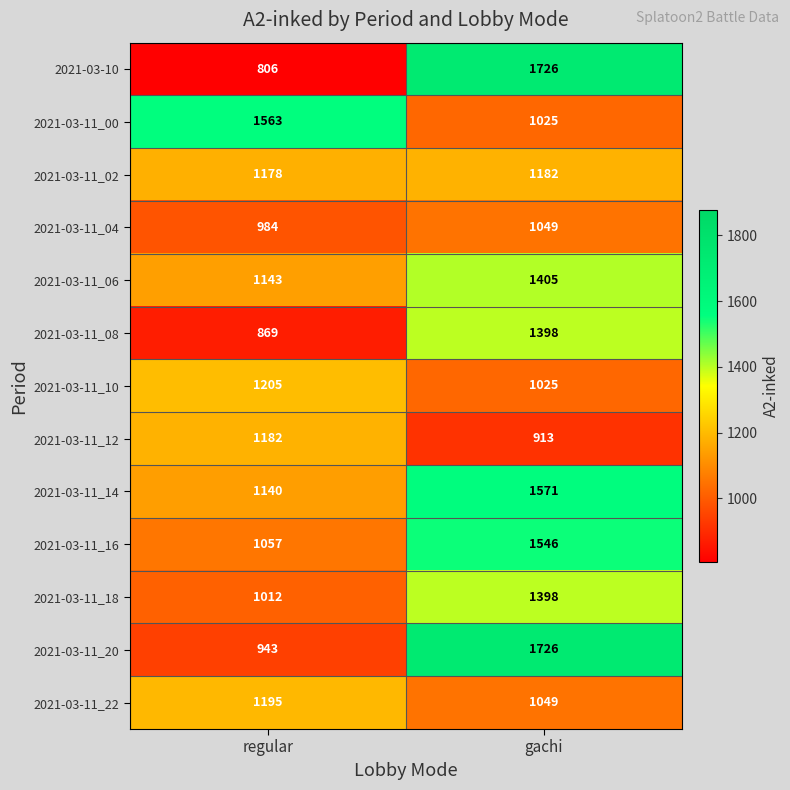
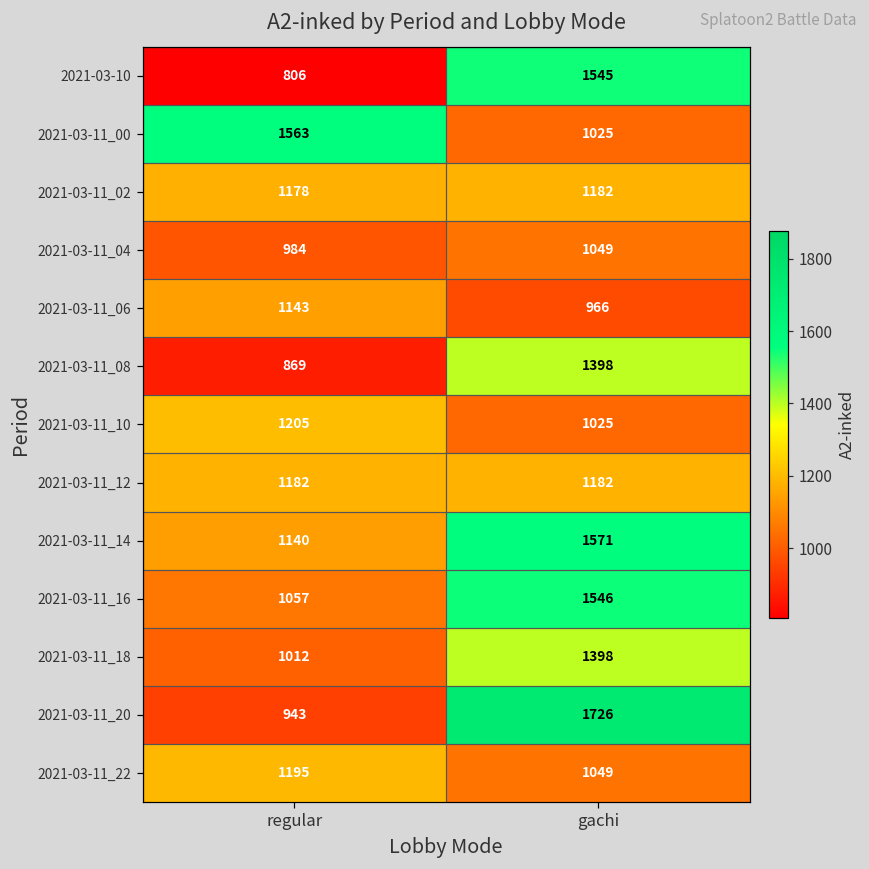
  {
    "2021-03-10": {
      "regular": 806,
-     "gachi": 1726
+     "gachi": 1545
    },
    "2021-03-11_00": {
      "regular": 1563,
      "gachi": 1025
    },
    "2021-03-11_02": {
      "regular": 1178,
      "gachi": 1182
    },
    "2021-03-11_04": {
      "regular": 984,
      "gachi": 1049
    },
    "2021-03-11_06": {
      "regular": 1143,
-     "gachi": 1405
+     "gachi": 966
    },
    "2021-03-11_08": {
      "regular": 869,
      "gachi": 1398
    },
    "2021-03-11_10": {
      "regular": 1205,
      "gachi": 1025
    },
    "2021-03-11_12": {
      "regular": 1182,
-     "gachi": 913
+     "gachi": 1182
    },
    "2021-03-11_14": {
      "regular": 1140,
      "gachi": 1571
    },
    "2021-03-11_16": {
      "regular": 1057,
      "gachi": 1546
    },
    "2021-03-11_18": {
      "regular": 1012,
      "gachi": 1398
    },
    "2021-03-11_20": {
      "regular": 943,
      "gachi": 1726
    },
    "2021-03-11_22": {
      "regular": 1195,
      "gachi": 1049
    }
  }
